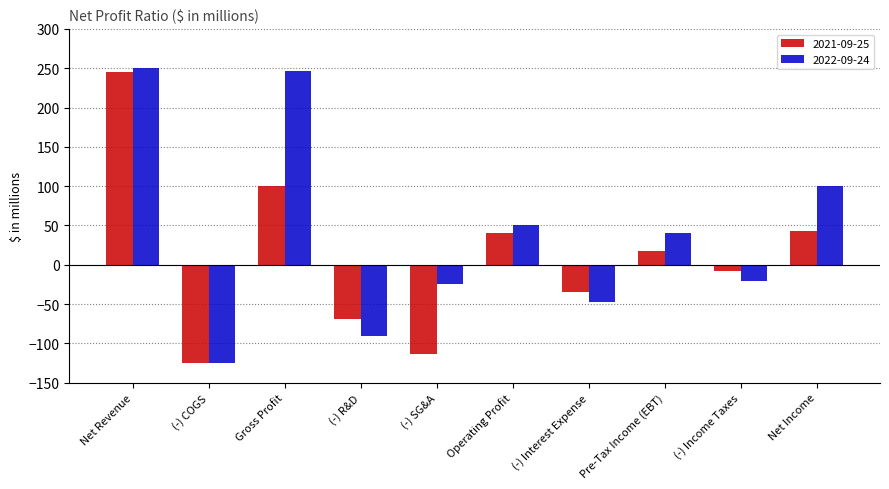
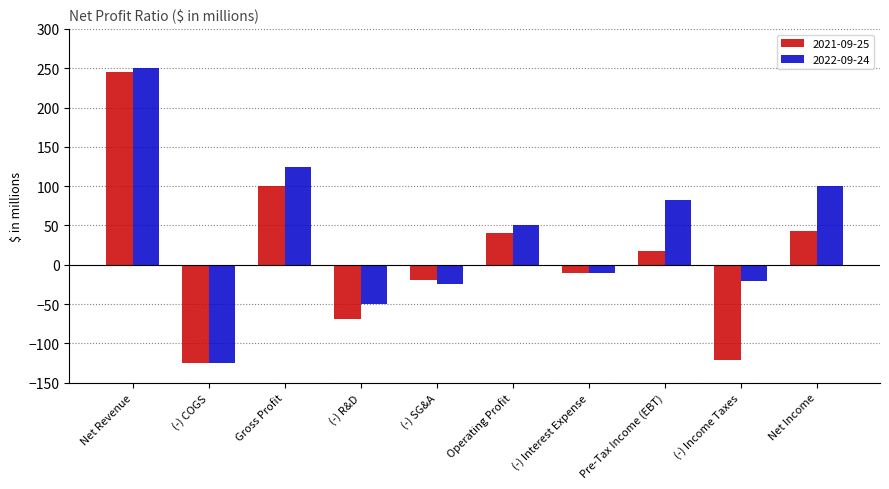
  {
    "2021-09-25": {
      "Net Revenue": 250,
      "(-) COGS": -130,
      "Gross Profit": 100,
      "(-) R&D": -70,
-     "(-) SG&A": -110,
+     "(-) SG&A": -20,
      "Operating Profit": 40,
-     "(-) Interest Expense": -40,
+     "(-) Interest Expense": -10,
      "Pre-Tax Income (EBT)": 20,
-     "(-) Income Taxes": -10,
+     "(-) Income Taxes": -120,
      "Net Income": 40
    },
    "2022-09-24": {
      "Net Revenue": 250,
      "(-) COGS": -130,
-     "Gross Profit": 250,
-     "(-) R&D": -90,
+     "Gross Profit": 130,
+     "(-) R&D": -50,
      "(-) SG&A": -30,
      "Operating Profit": 50,
-     "(-) Interest Expense": -50,
-     "Pre-Tax Income (EBT)": 40,
+     "(-) Interest Expense": -10,
+     "Pre-Tax Income (EBT)": 80,
      "(-) Income Taxes": -20,
      "Net Income": 100
    }
  }
